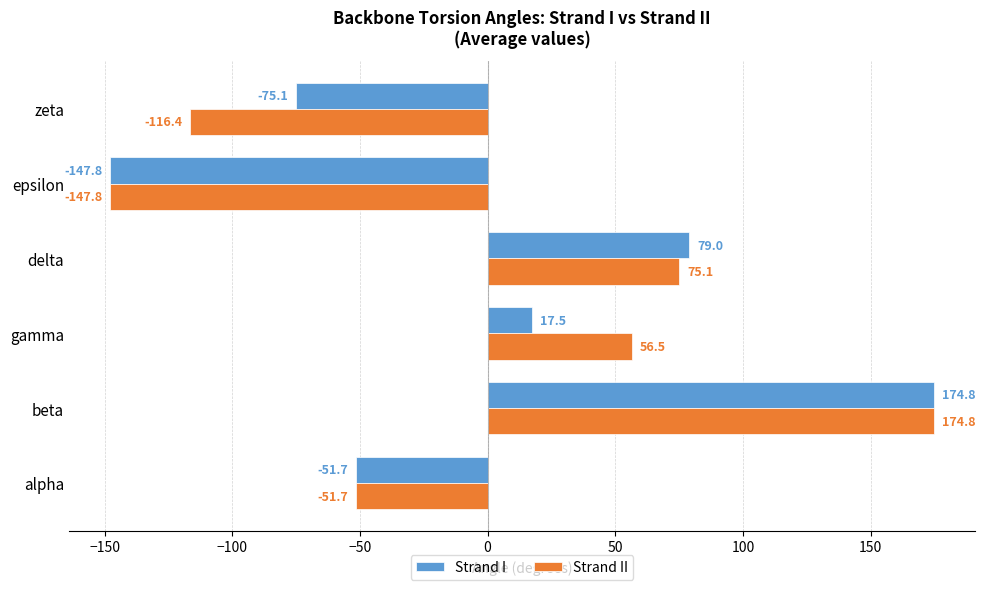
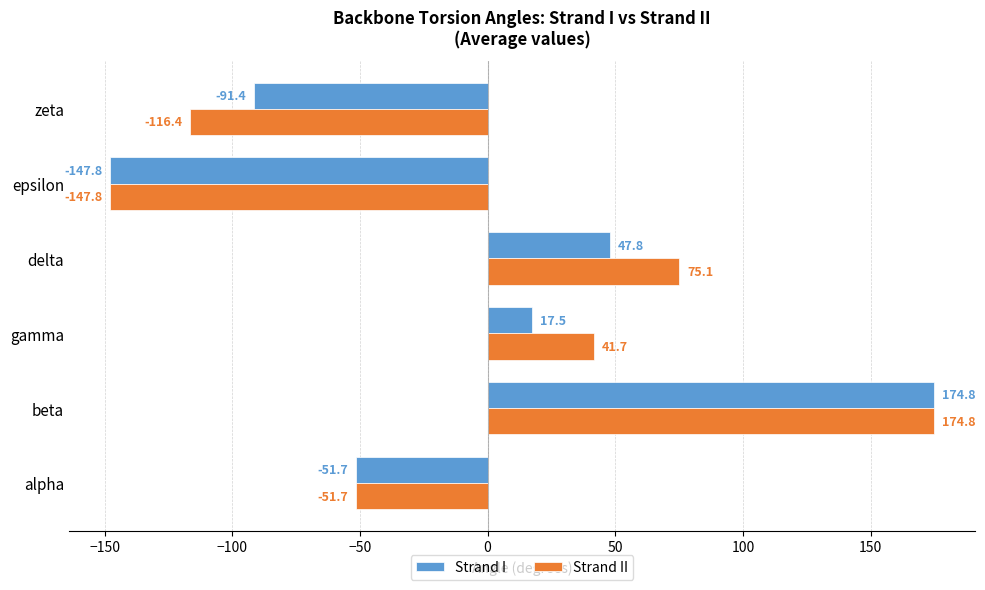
  {
    "Strand I": {
-     "zeta": -75.1,
+     "zeta": -91.4,
      "epsilon": -147.8,
-     "delta": 79.0,
+     "delta": 47.8,
      "gamma": 17.5,
      "beta": 174.8,
      "alpha": -51.7
    },
    "Strand II": {
      "zeta": -116.4,
      "epsilon": -147.8,
      "delta": 75.1,
-     "gamma": 56.5,
+     "gamma": 41.7,
      "beta": 174.8,
      "alpha": -51.7
    }
  }
